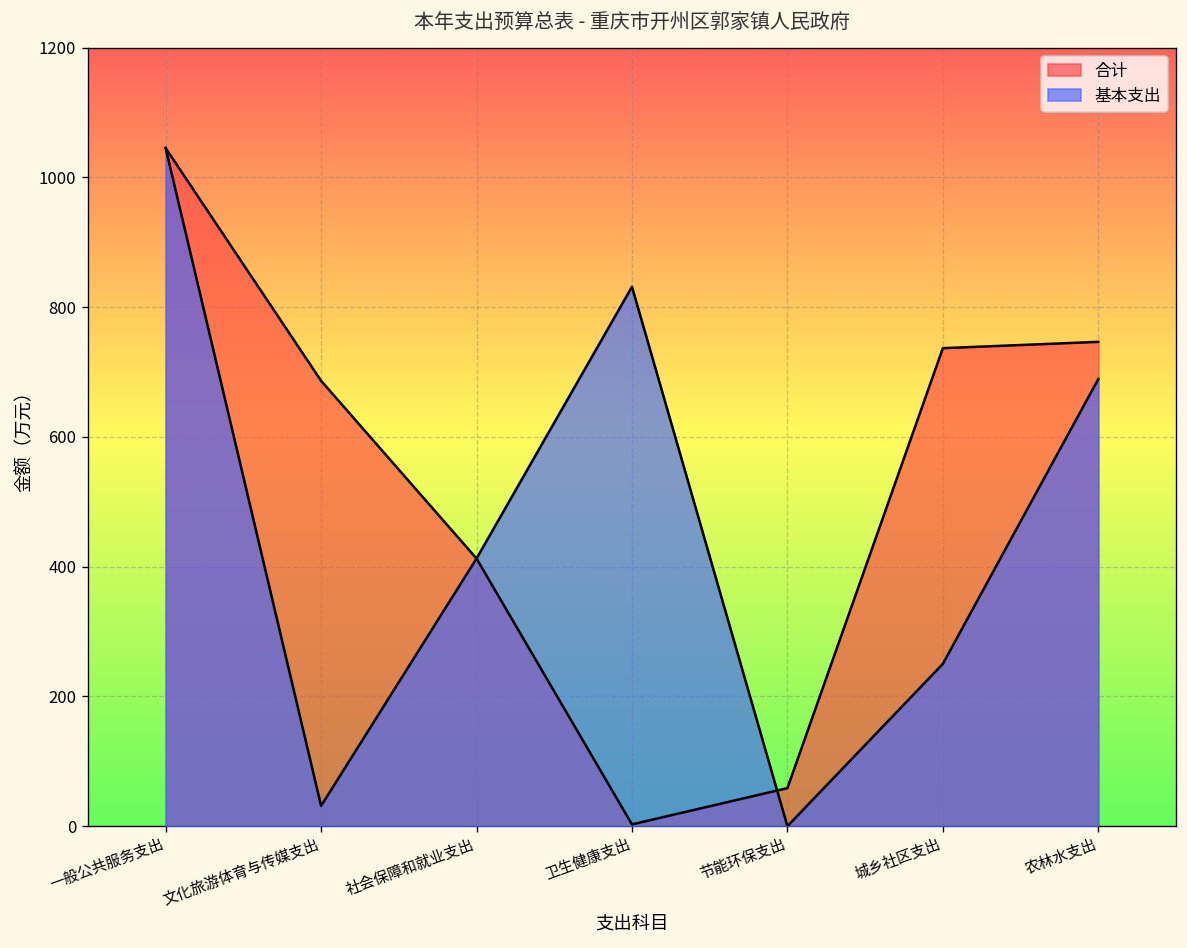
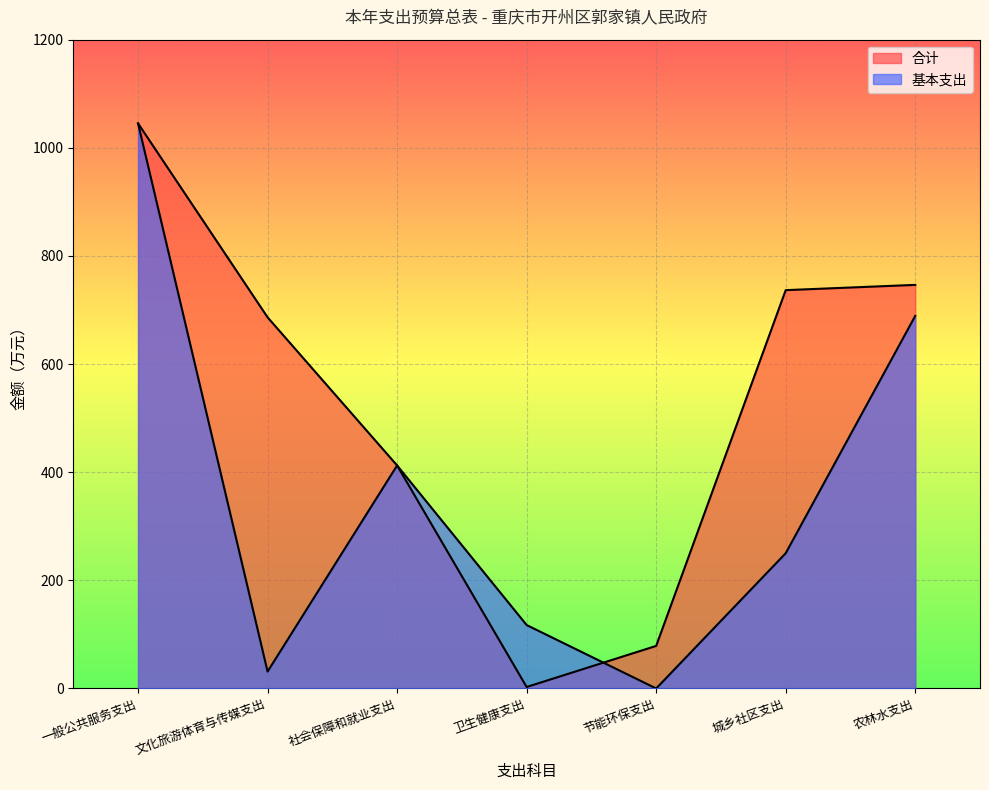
  {
    "合计": {
      "文化旅游体育与传媒支出": 690,
      "卫生健康支出": 0,
-     "节能环保支出": 60,
+     "节能环保支出": 80,
      "城乡社区支出": 740,
      "农林水支出": 750
    },
    "基本支出": {
      "文化旅游体育与传媒支出": 30,
-     "卫生健康支出": 830,
+     "卫生健康支出": 120,
      "节能环保支出": 0,
      "城乡社区支出": 250,
      "农林水支出": 690
    }
  }
